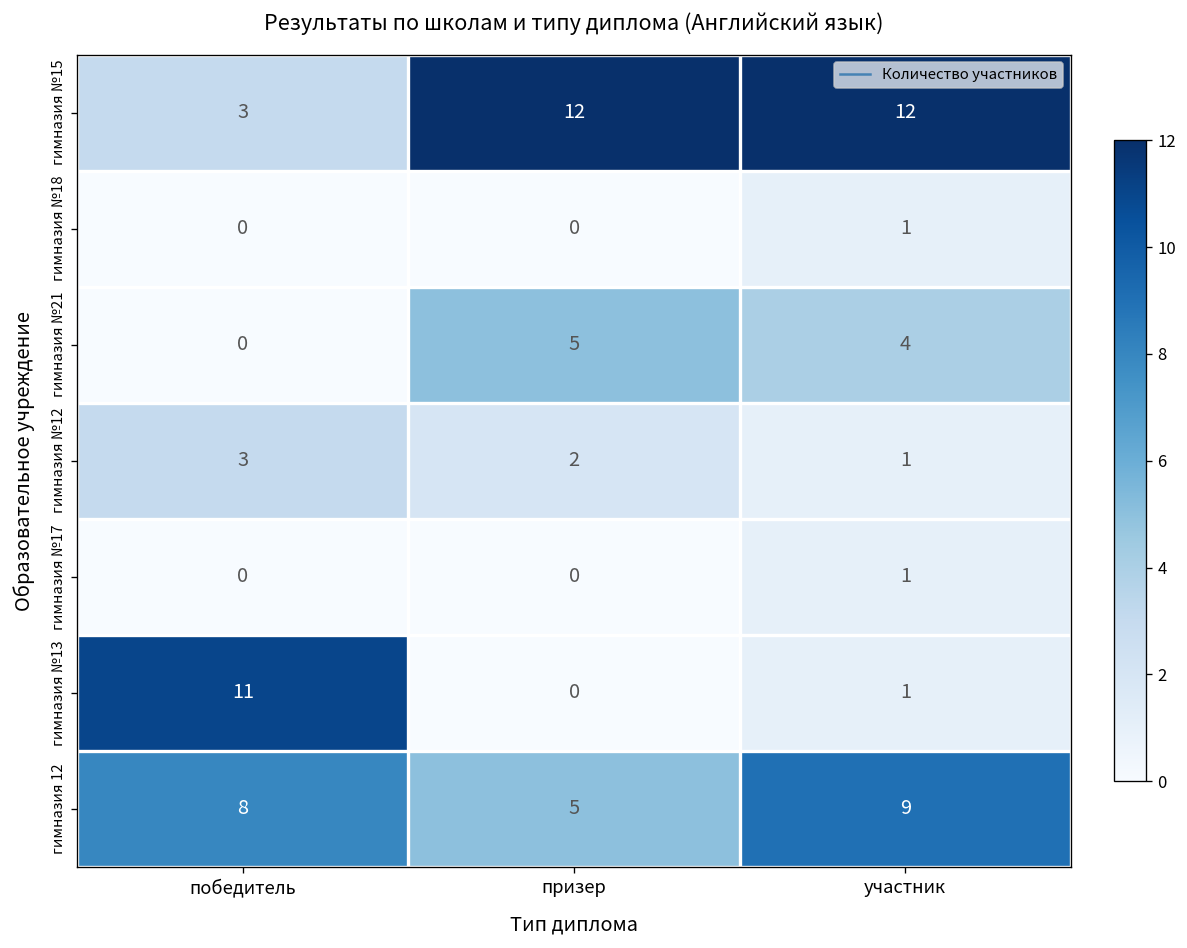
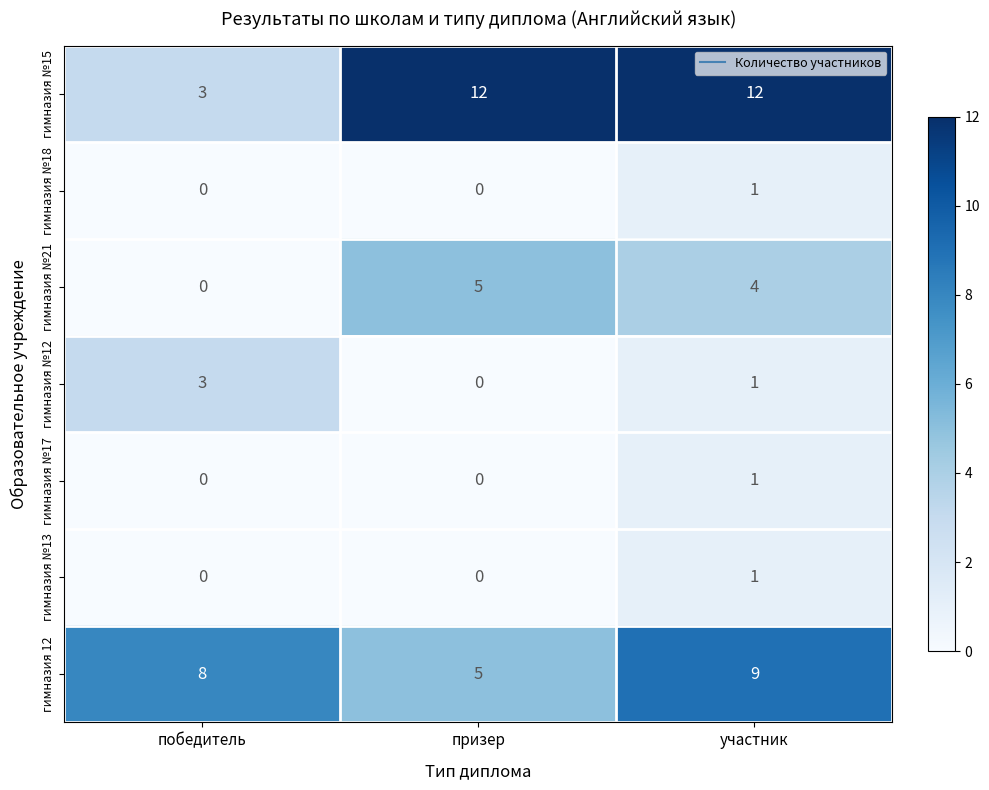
  {
    "гимназия №15": {
      "победитель": 3,
      "призер": 12,
      "участник": 12
    },
    "гимназия №18": {
      "победитель": 0,
      "призер": 0,
      "участник": 1
    },
    "гимназия №21": {
      "победитель": 0,
      "призер": 5,
      "участник": 4
    },
    "гимназия №12": {
      "победитель": 3,
-     "призер": 2,
+     "призер": 0,
      "участник": 1
    },
    "гимназия №17": {
      "победитель": 0,
      "призер": 0,
      "участник": 1
    },
    "гимназия №13": {
-     "победитель": 11,
+     "победитель": 0,
      "призер": 0,
      "участник": 1
    },
    "гимназия 12": {
      "победитель": 8,
      "призер": 5,
      "участник": 9
    }
  }
